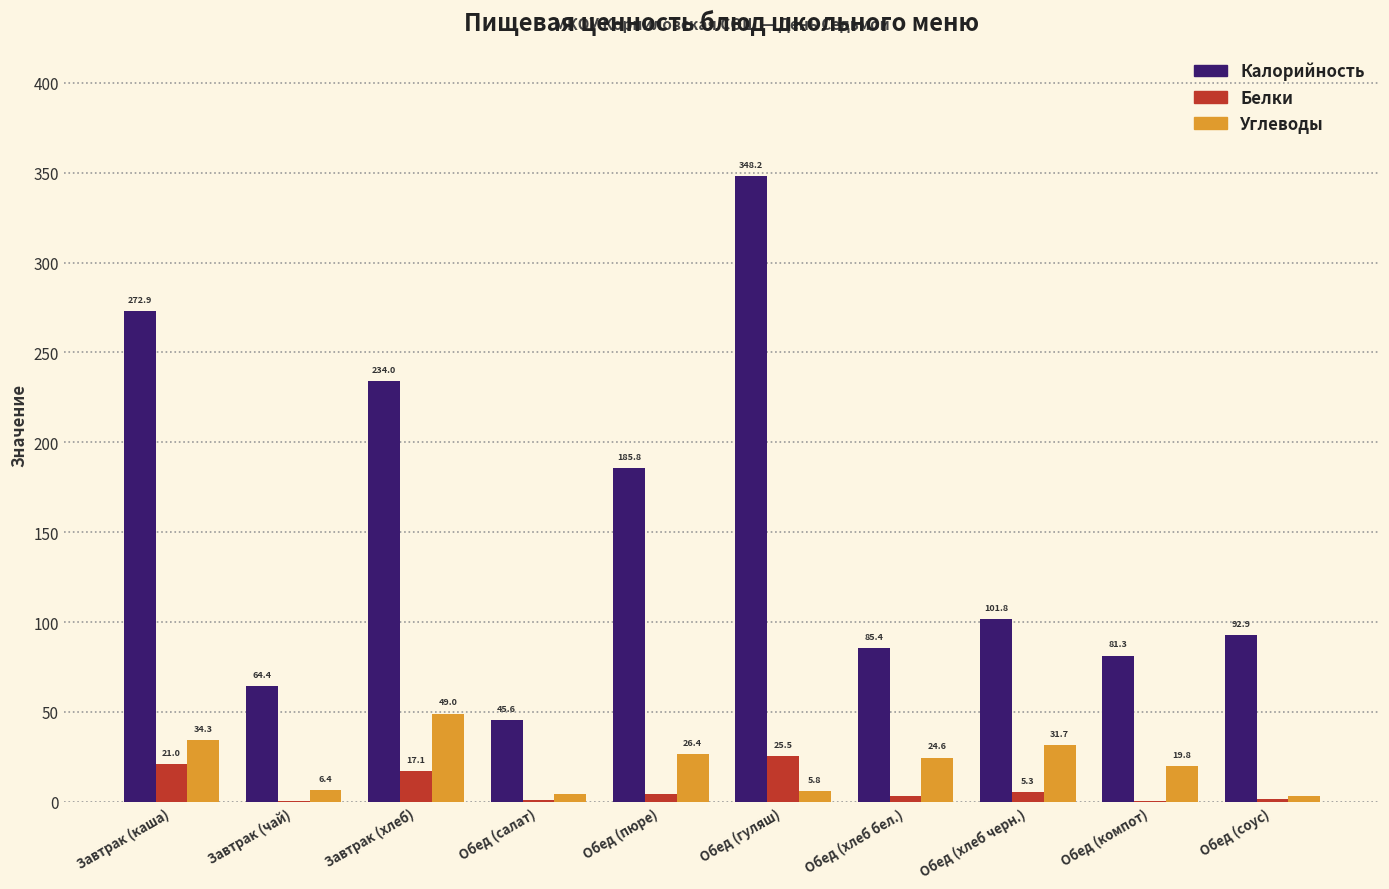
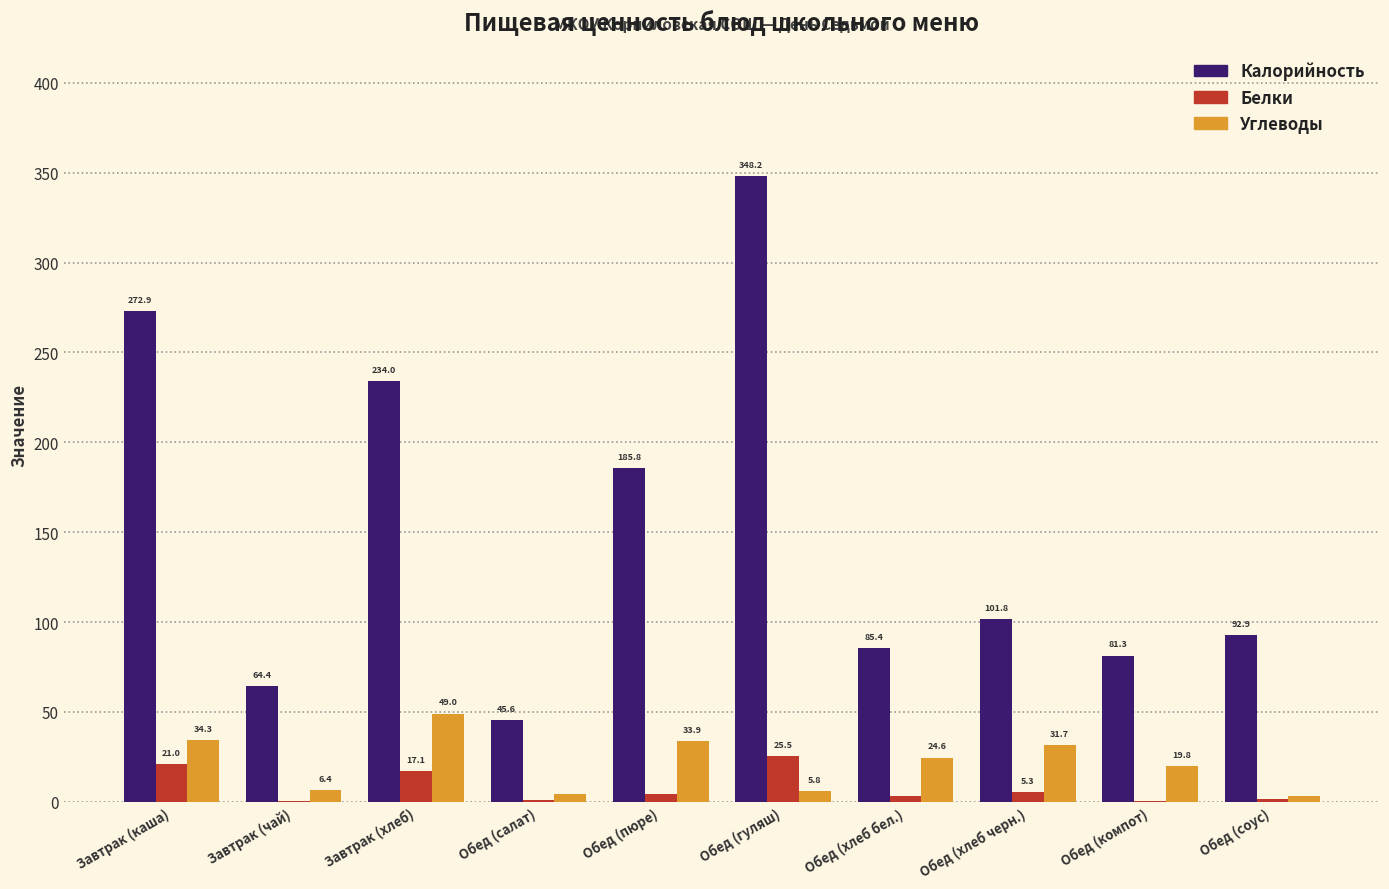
  {
    "Калорийность": {
      "Завтрак (каша)": 272.9,
      "Завтрак (чай)": 64.4,
      "Завтрак (хлеб)": 234.0,
      "Обед (салат)": 45.6,
      "Обед (пюре)": 185.8,
      "Обед (гуляш)": 348.2,
      "Обед (хлеб бел.)": 85.4,
      "Обед (хлеб черн.)": 101.8,
      "Обед (компот)": 81.3,
      "Обед (соус)": 92.9
    },
    "Белки": {
      "Завтрак (каша)": 21.0,
      "Завтрак (хлеб)": 17.1,
      "Обед (гуляш)": 25.5,
      "Обед (хлеб черн.)": 5.3
    },
    "Углеводы": {
      "Завтрак (каша)": 34.3,
      "Завтрак (чай)": 6.4,
      "Завтрак (хлеб)": 49.0,
-     "Обед (пюре)": 26.4,
+     "Обед (пюре)": 33.9,
      "Обед (гуляш)": 5.8,
      "Обед (хлеб бел.)": 24.6,
      "Обед (хлеб черн.)": 31.7,
      "Обед (компот)": 19.8
    }
  }
